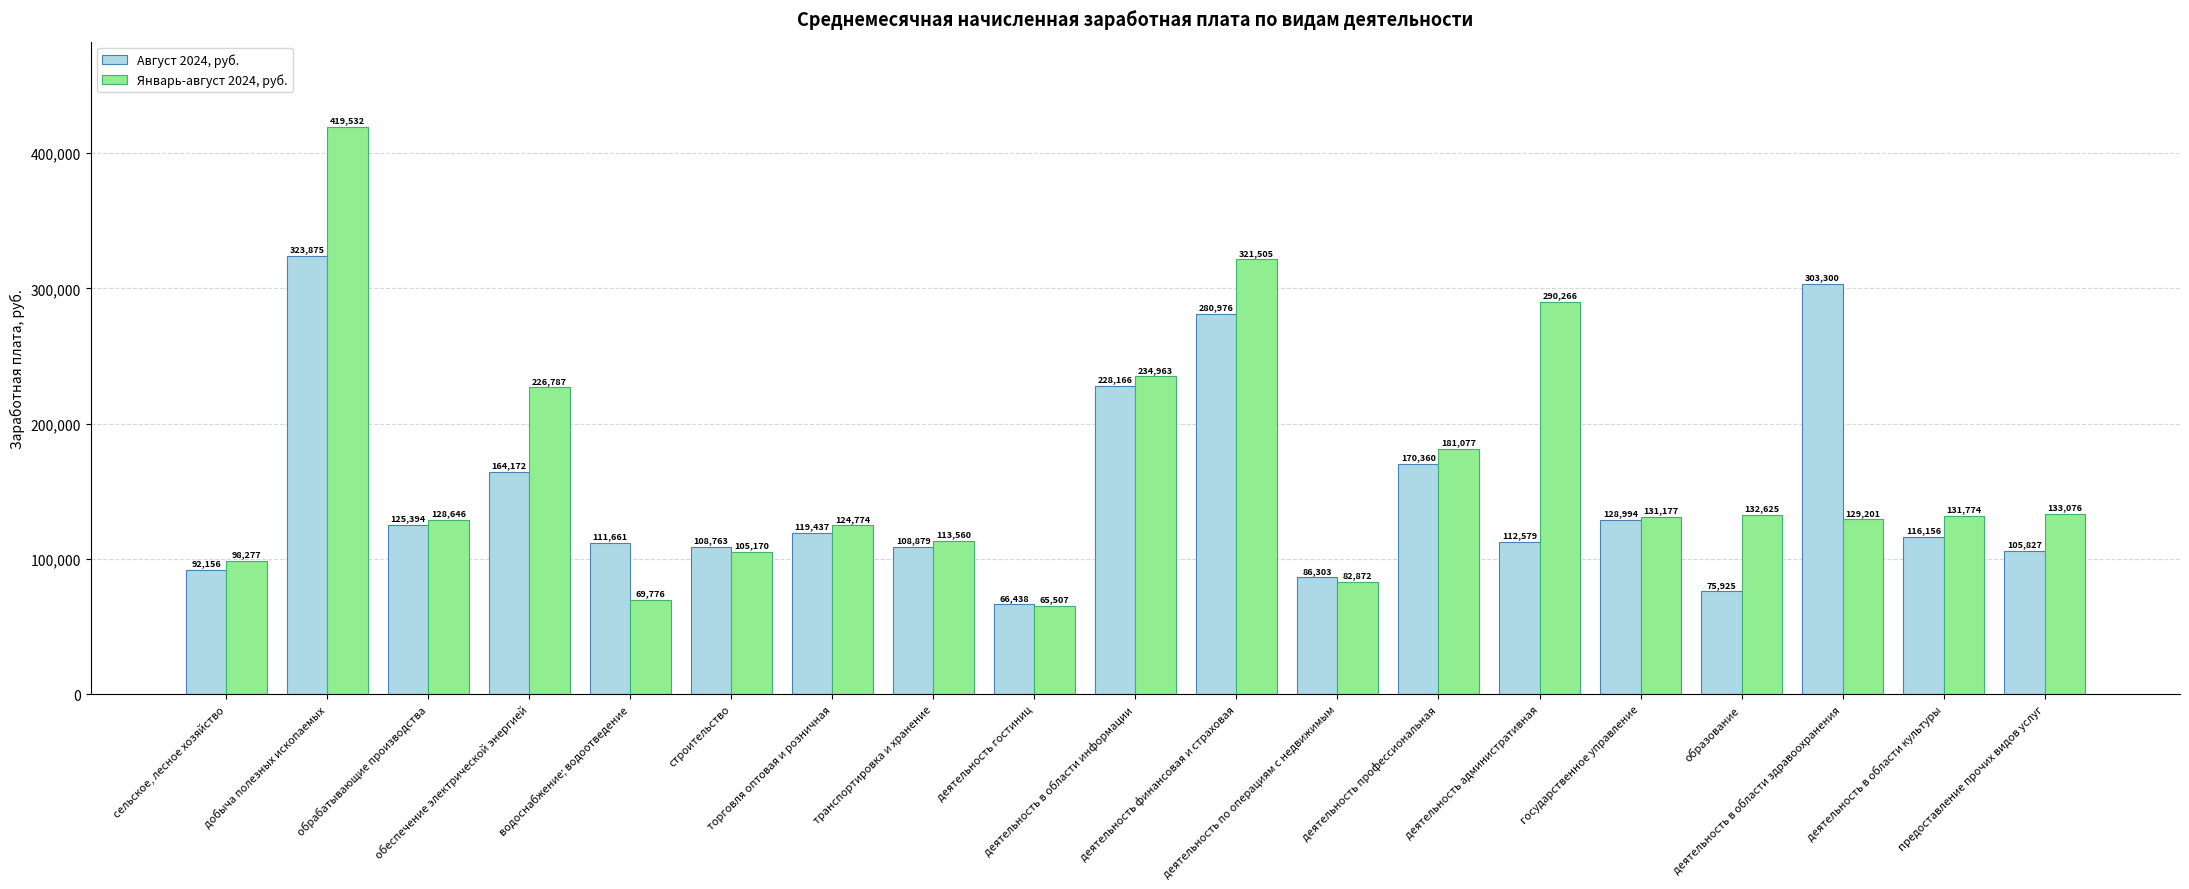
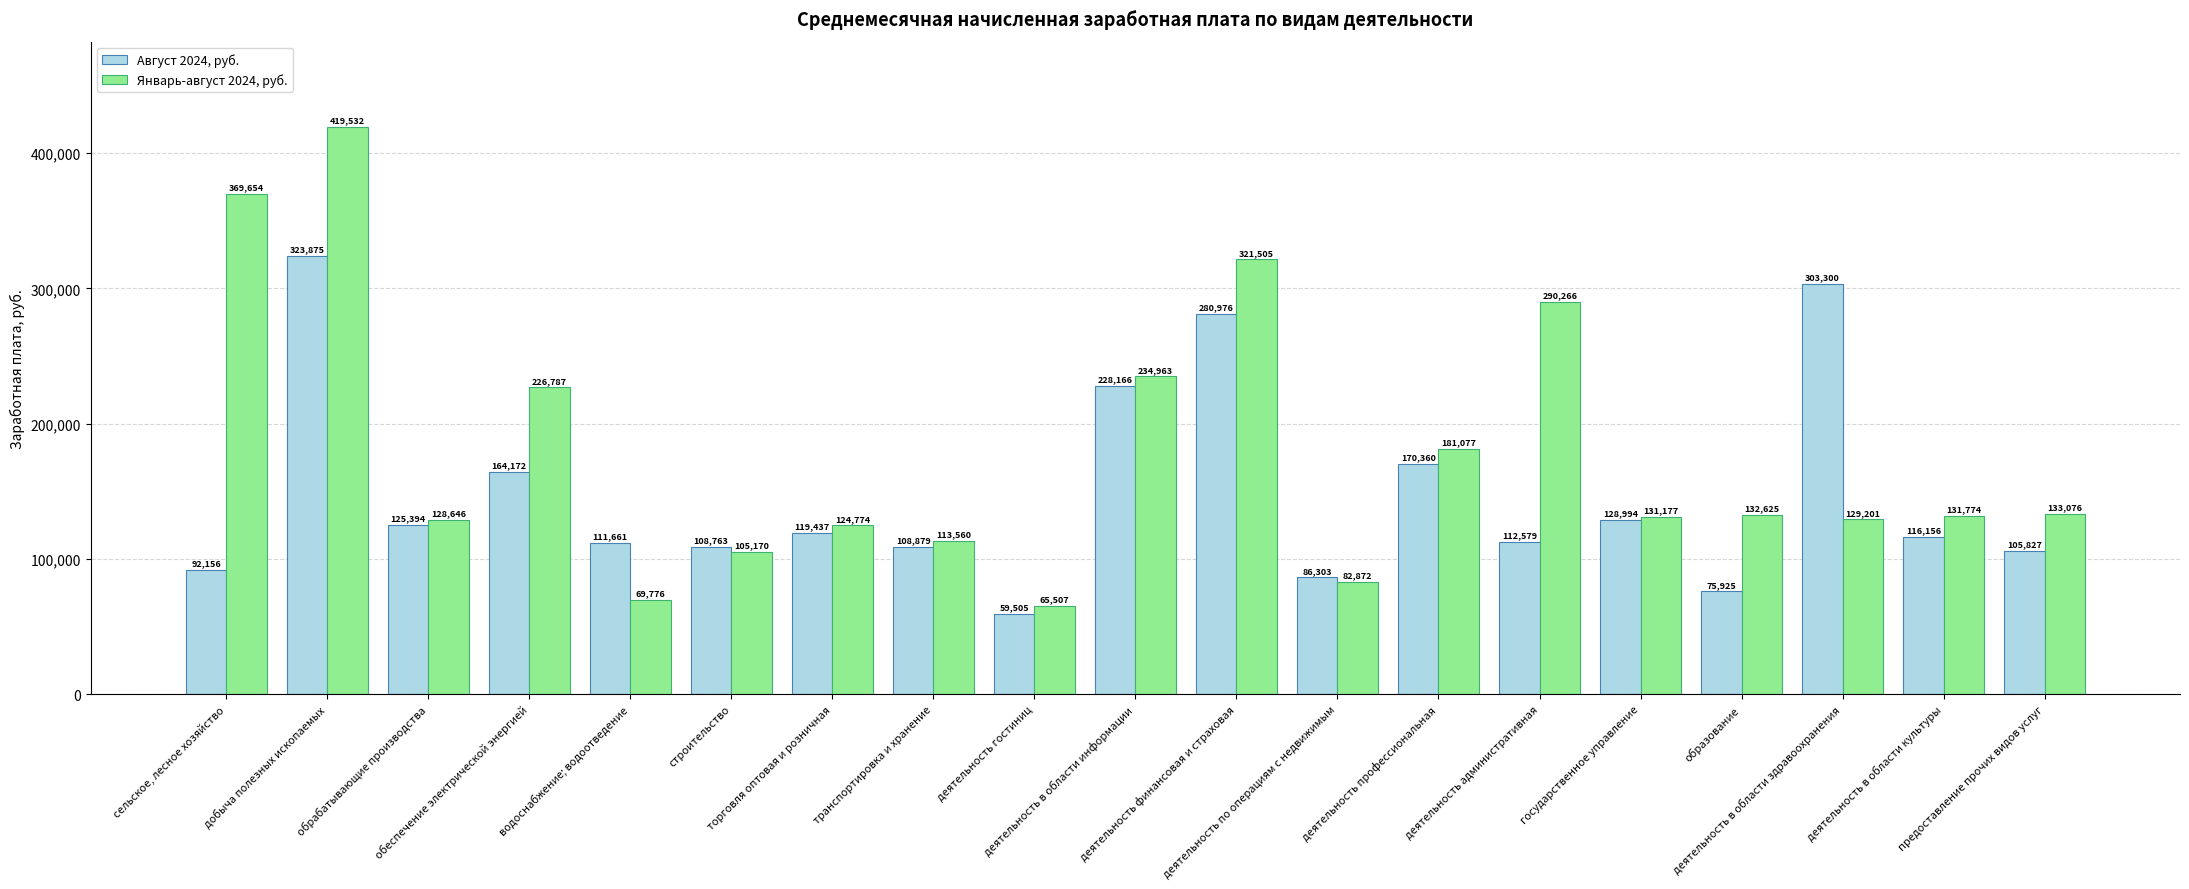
  {
    "Август 2024, руб.": {
      "сельское, лесное хозяйство": "92,156",
      "добыча полезных ископаемых": "323,875",
      "обрабатывающие производства": "125,394",
      "обеспечение электрической энергией": "164,172",
      "водоснабжение; водоотведение": "111,661",
      "строительство": "108,763",
      "торговля оптовая и розничная": "119,437",
      "транспортировка и хранение": "108,879",
-     "деятельность гостиниц": "66,438",
+     "деятельность гостиниц": "59,505",
      "деятельность в области информации": "228,166",
      "деятельность финансовая и страховая": "280,976",
      "деятельность по операциям с недвижимым": "86,303",
      "деятельность профессиональная": "170,360",
      "деятельность административная": "112,579",
      "государственное управление": "128,994",
      "образование": "75,925",
      "деятельность в области здравоохранения": "303,300",
      "деятельность в области культуры": "116,156",
      "предоставление прочих видов услуг": "105,827"
    },
    "Январь-август 2024, руб.": {
-     "сельское, лесное хозяйство": "98,277",
+     "сельское, лесное хозяйство": "369,654",
      "добыча полезных ископаемых": "419,532",
      "обрабатывающие производства": "128,646",
      "обеспечение электрической энергией": "226,787",
      "водоснабжение; водоотведение": "69,776",
      "строительство": "105,170",
      "торговля оптовая и розничная": "124,774",
      "транспортировка и хранение": "113,560",
      "деятельность гостиниц": "65,507",
      "деятельность в области информации": "234,963",
      "деятельность финансовая и страховая": "321,505",
      "деятельность по операциям с недвижимым": "82,872",
      "деятельность профессиональная": "181,077",
      "деятельность административная": "290,266",
      "государственное управление": "131,177",
      "образование": "132,625",
      "деятельность в области здравоохранения": "129,201",
      "деятельность в области культуры": "131,774",
      "предоставление прочих видов услуг": "133,076"
    }
  }
